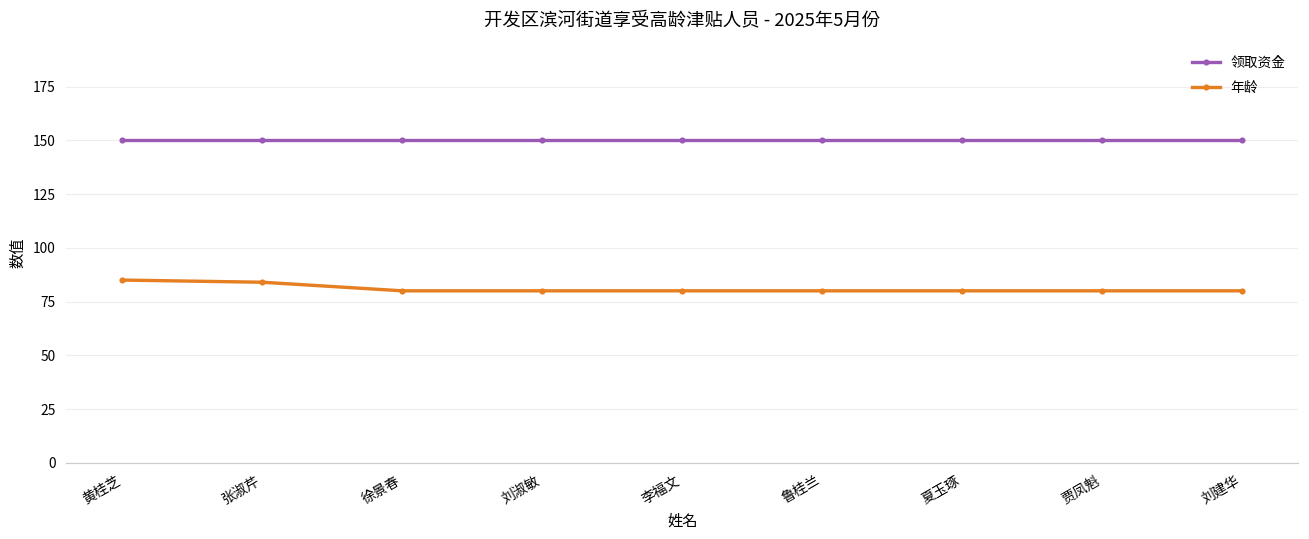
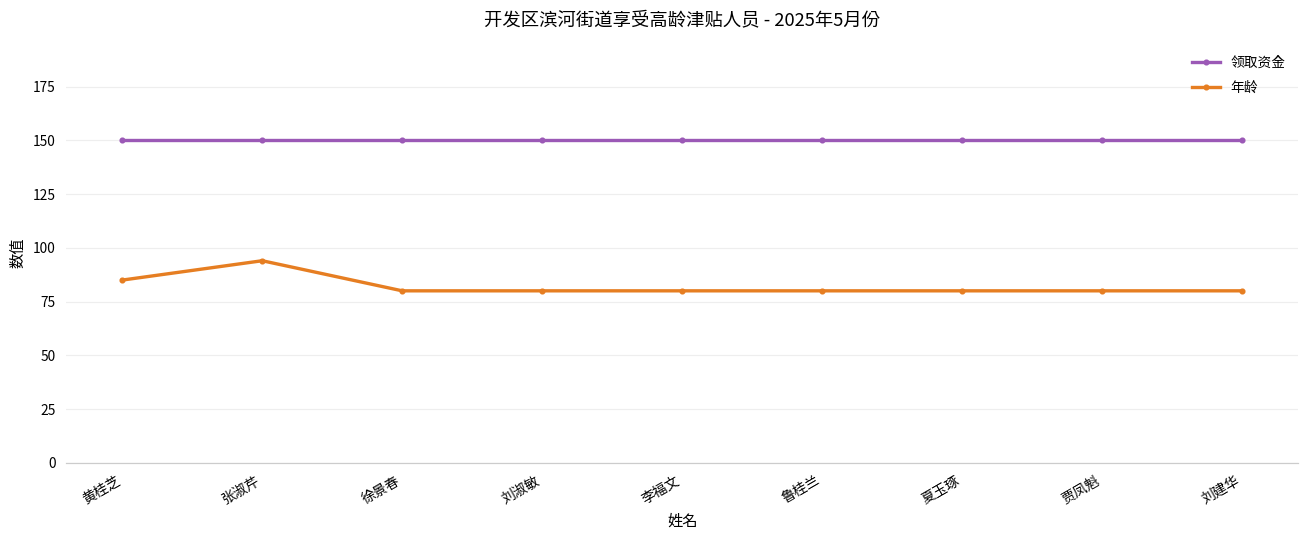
  {
    "领取资金": {
      "黄桂芝": 150,
      "张淑芹": 150,
      "徐景春": 150,
      "刘淑敏": 150,
      "李福文": 150,
      "鲁桂兰": 150,
      "夏玉琢": 150,
      "贾凤魁": 150,
      "刘建华": 150
    },
    "年龄": {
      "黄桂芝": 85,
-     "张淑芹": 84,
+     "张淑芹": 94,
      "徐景春": 80,
      "刘淑敏": 80,
      "李福文": 80,
      "鲁桂兰": 80,
      "夏玉琢": 80,
      "贾凤魁": 80,
      "刘建华": 80
    }
  }
